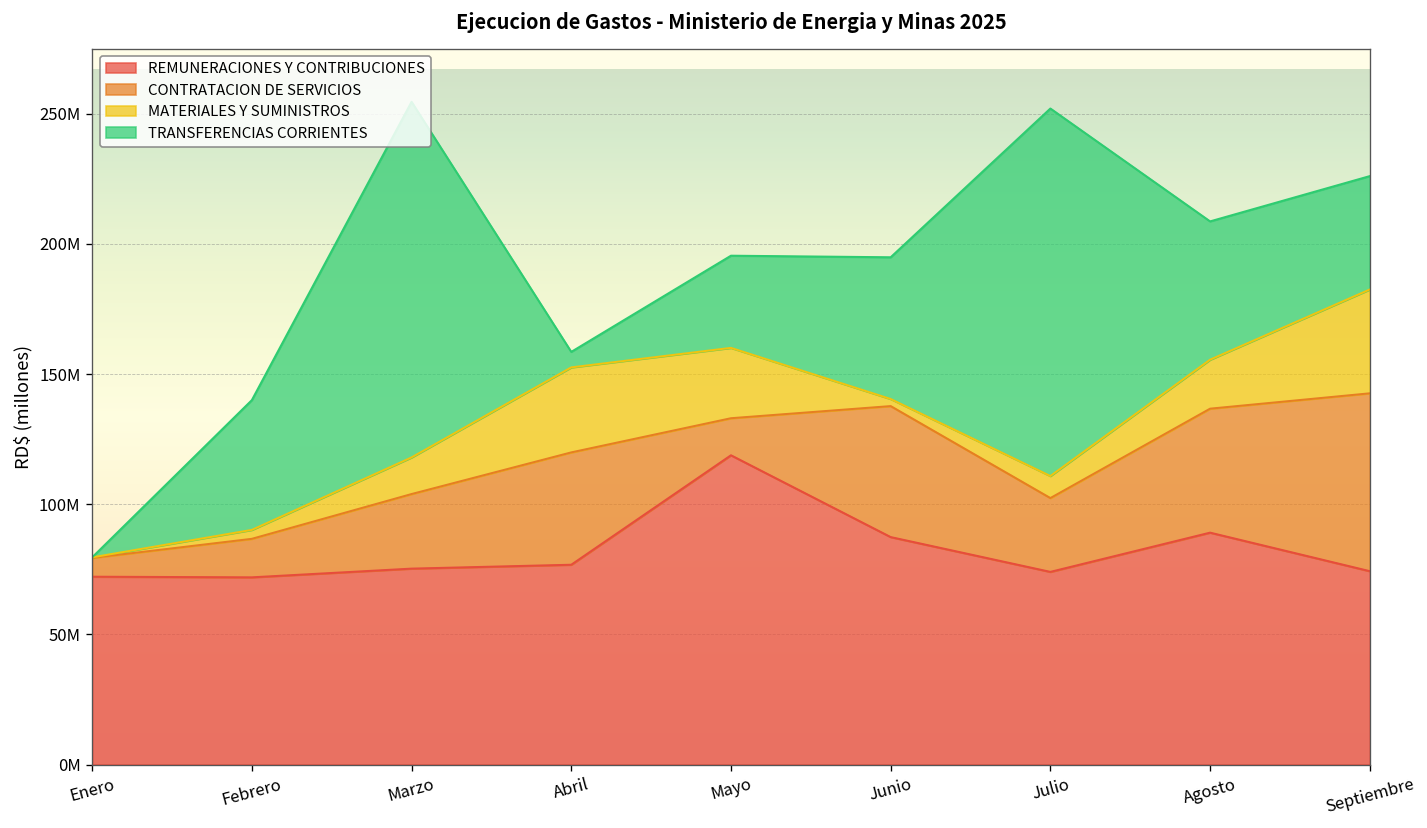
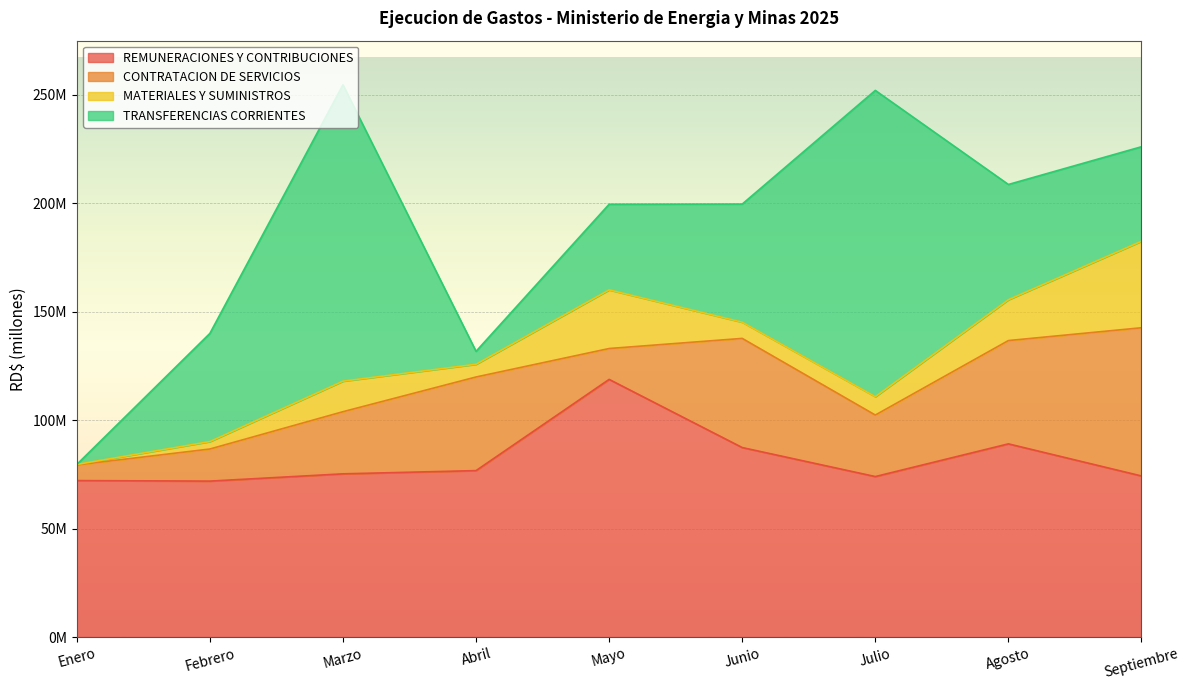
  {
    "MATERIALES Y SUMINISTROS": {
      "Febrero": 3000000,
      "Marzo": 14000000,
-     "Abril": 33000000,
+     "Abril": 6000000,
      "Mayo": 27000000,
-     "Junio": 3000000,
+     "Junio": 7000000,
      "Julio": 8000000,
      "Agosto": 19000000,
      "Septiembre": 40000000
    },
    "TRANSFERENCIAS CORRIENTES": {
      "Febrero": 50000000,
      "Abril": 6000000,
-     "Mayo": 35000000,
+     "Mayo": 39000000,
      "Junio": 54000000,
      "Julio": 141000000,
      "Agosto": 53000000,
      "Septiembre": 44000000
    }
  }
